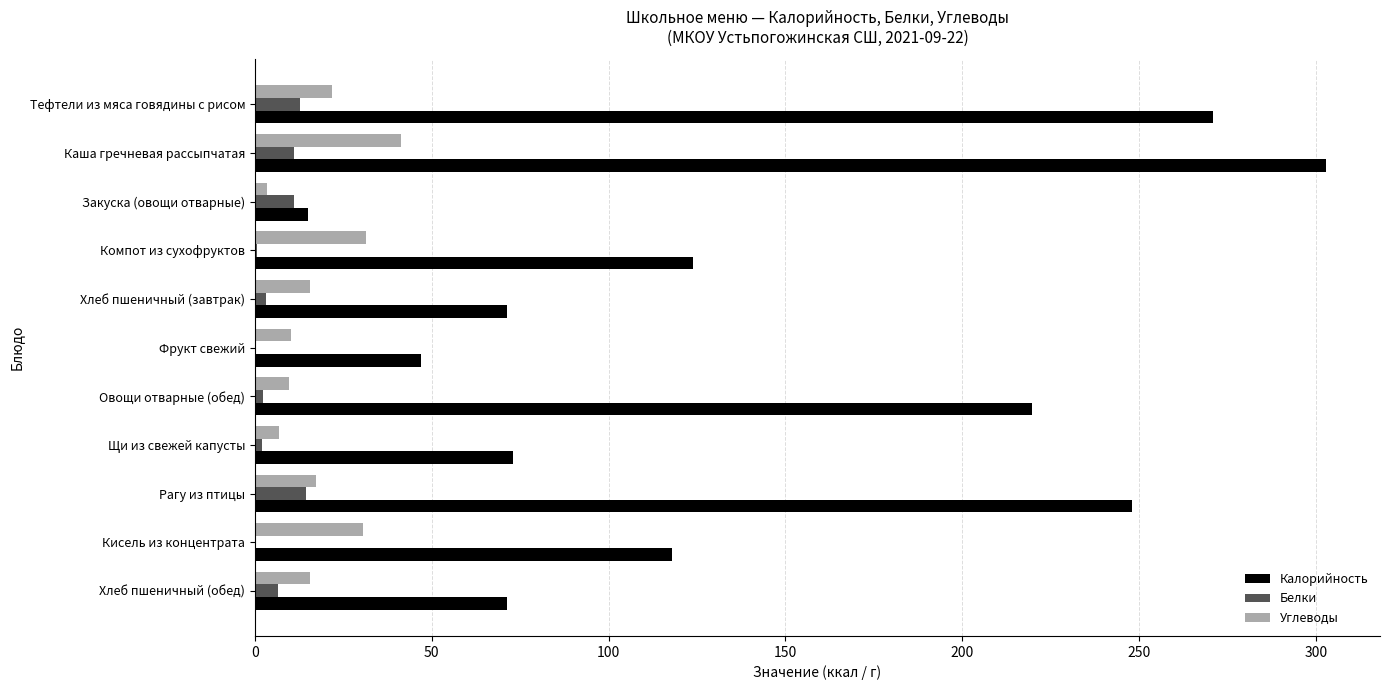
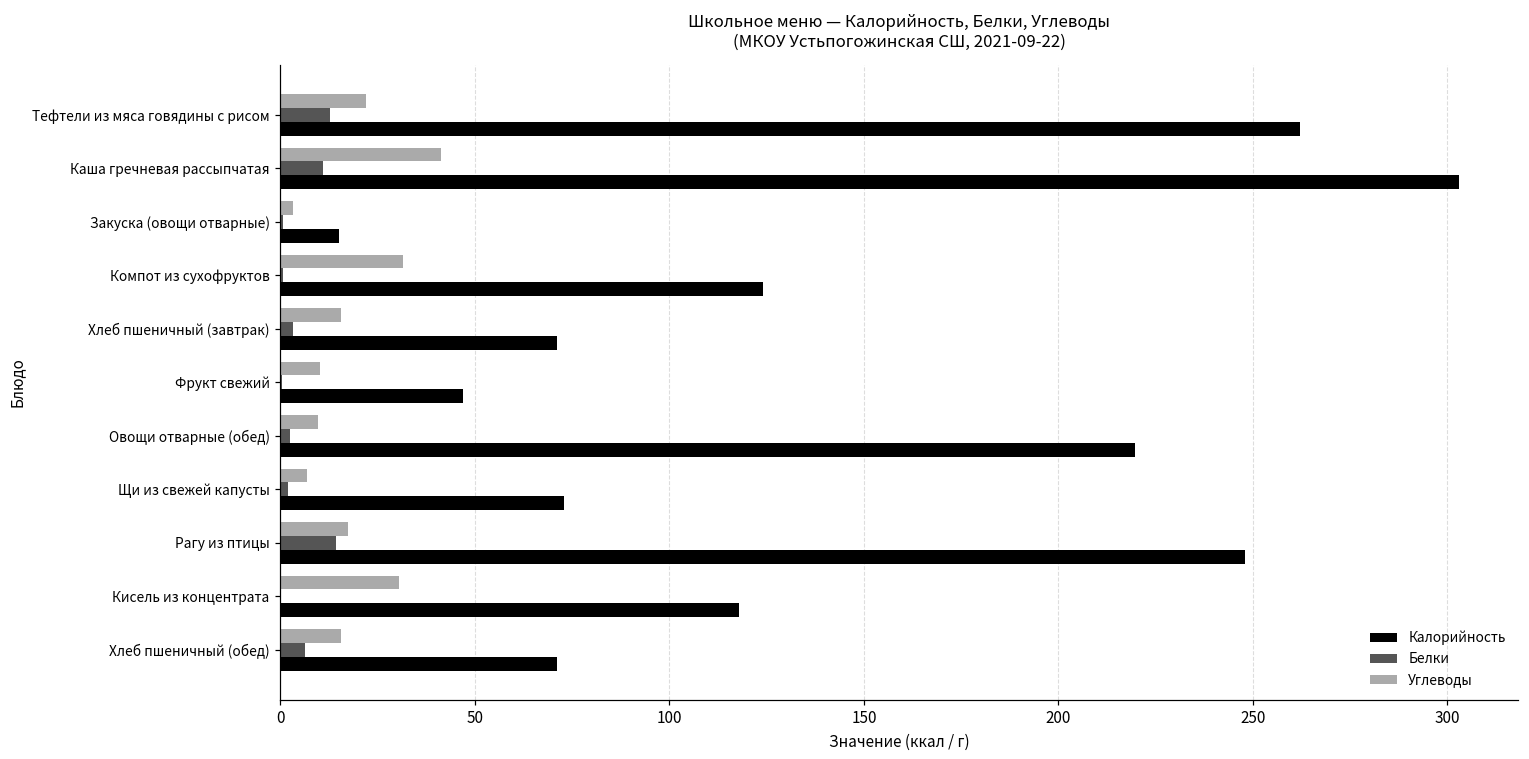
  {
    "Калорийность": {
-     "Тефтели из мяса говядины с рисом": 271,
+     "Тефтели из мяса говядины с рисом": 262,
      "Каша гречневая рассыпчатая": 303,
      "Закуска (овощи отварные)": 15,
      "Компот из сухофруктов": 124,
      "Хлеб пшеничный (завтрак)": 71,
      "Фрукт свежий": 47,
      "Овощи отварные (обед)": 220,
      "Щи из свежей капусты": 73,
      "Рагу из птицы": 248,
      "Кисель из концентрата": 118,
      "Хлеб пшеничный (обед)": 71
    },
    "Белки": {
      "Тефтели из мяса говядины с рисом": 13,
      "Каша гречневая рассыпчатая": 11,
-     "Закуска (овощи отварные)": 11,
+     "Закуска (овощи отварные)": 1,
      "Хлеб пшеничный (завтрак)": 3,
      "Овощи отварные (обед)": 2,
      "Щи из свежей капусты": 2,
      "Рагу из птицы": 14,
      "Кисель из концентрата": 0,
      "Хлеб пшеничный (обед)": 6
    },
    "Углеводы": {
      "Тефтели из мяса говядины с рисом": 22,
      "Каша гречневая рассыпчатая": 41,
      "Закуска (овощи отварные)": 3,
      "Компот из сухофруктов": 31,
      "Хлеб пшеничный (завтрак)": 16,
      "Фрукт свежий": 10,
      "Овощи отварные (обед)": 10,
      "Щи из свежей капусты": 7,
      "Рагу из птицы": 17,
      "Кисель из концентрата": 31,
      "Хлеб пшеничный (обед)": 16
    }
  }
